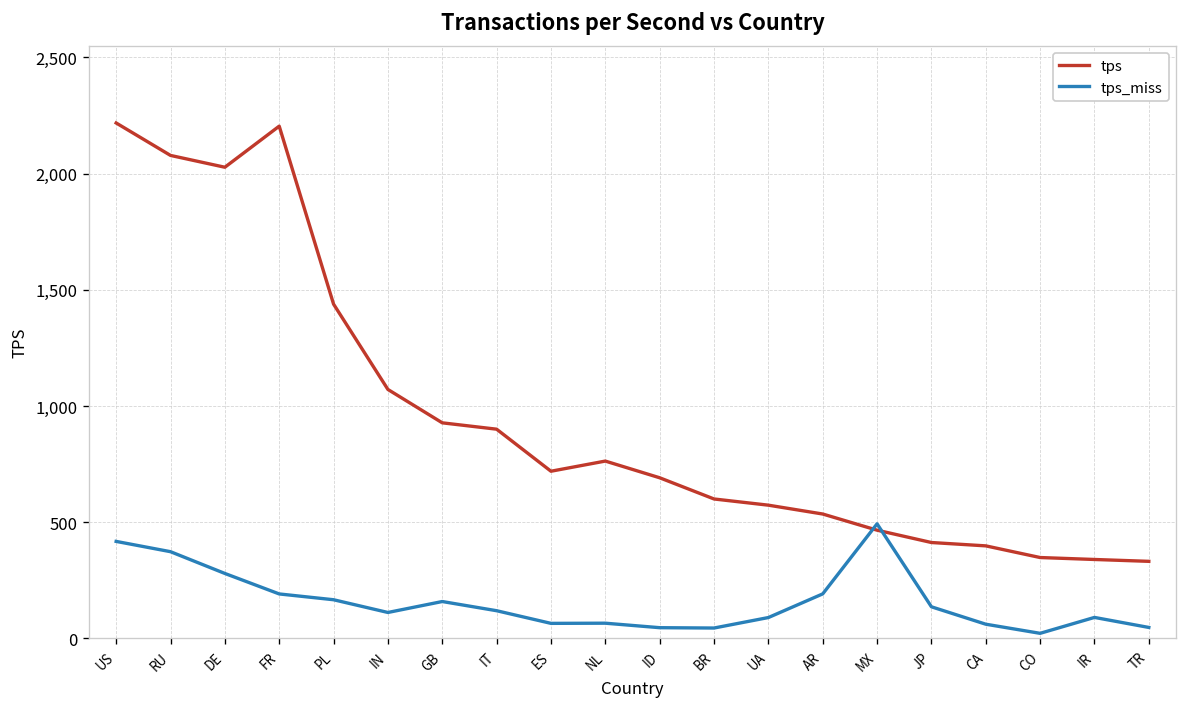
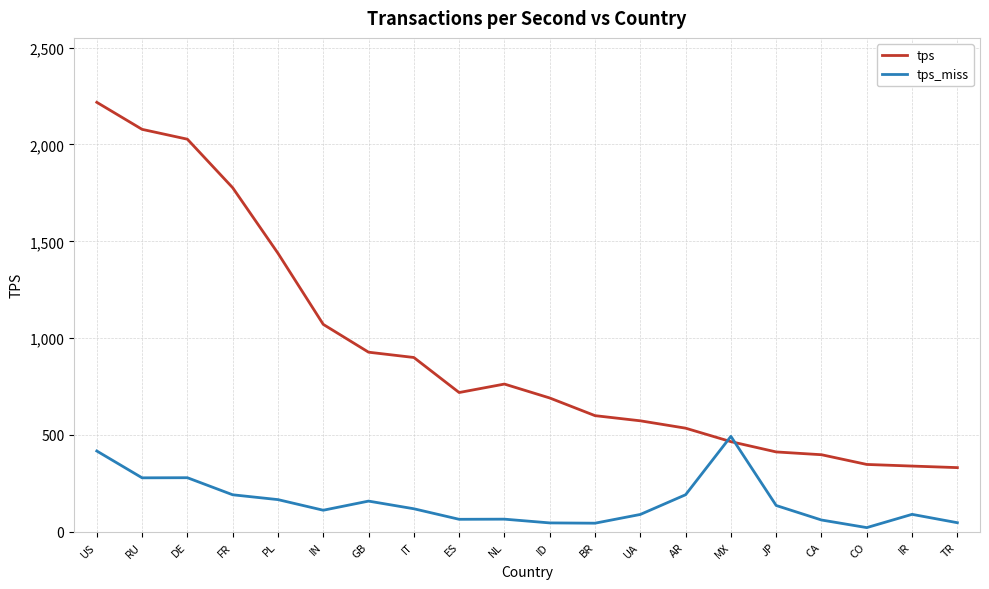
  {
    "tps": {
      "US": "2,220",
      "RU": "2,080",
      "DE": "2,030",
-     "FR": "2,200",
+     "FR": "1,780",
      "PL": "1,440",
      "IN": "1,070",
      "GB": "930",
      "IT": "900",
      "ES": "720",
      "NL": "760",
      "ID": "690",
      "BR": "600",
      "UA": "570",
      "AR": "540",
      "MX": "470",
      "JP": "410",
      "CA": "400",
      "CO": "350",
      "IR": "340",
      "TR": "330"
    },
    "tps_miss": {
      "US": "420",
-     "RU": "370",
+     "RU": "280",
      "DE": "280",
      "FR": "190",
      "PL": "170",
      "IN": "110",
      "GB": "160",
      "IT": "120",
      "ES": "60",
      "NL": "70",
      "ID": "50",
      "BR": "40",
      "UA": "90",
      "AR": "190",
      "MX": "490",
      "JP": "140",
      "CA": "60",
      "CO": "20",
      "IR": "90",
      "TR": "50"
    }
  }
